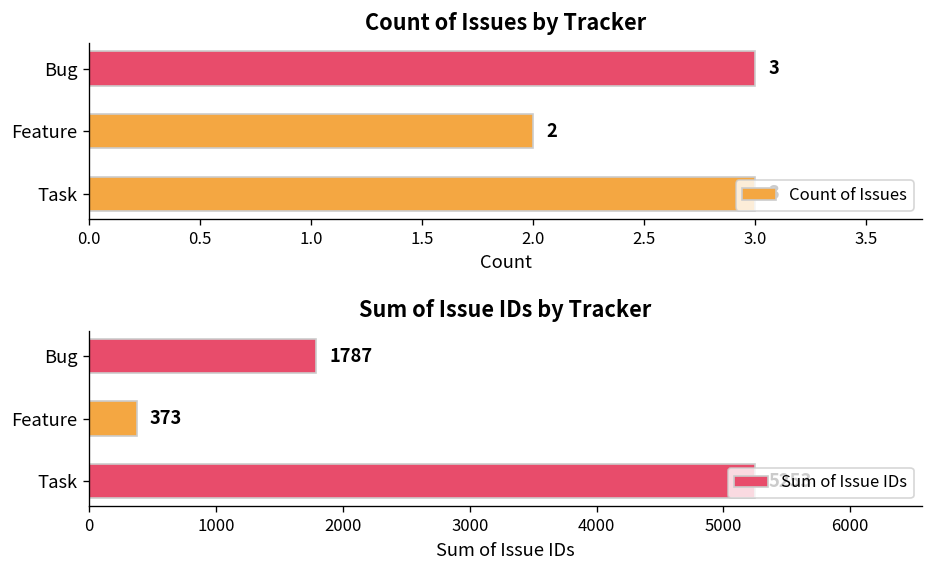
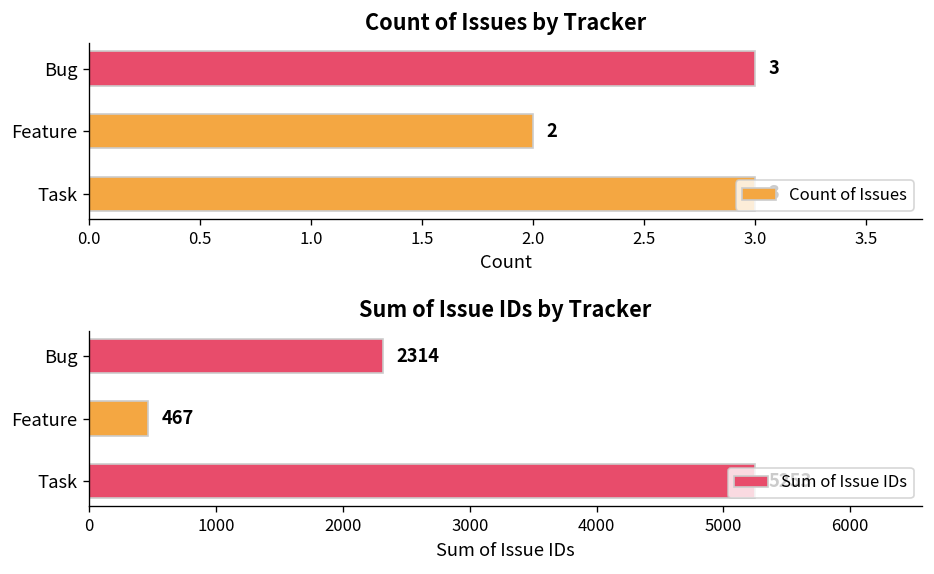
  {
    "Count of Issues by Tracker": {
      "Bug": 3,
      "Feature": 2
    },
    "Sum of Issue IDs by Tracker": {
-     "Bug": 1787,
-     "Feature": 373
+     "Bug": 2314,
+     "Feature": 467
    }
  }
